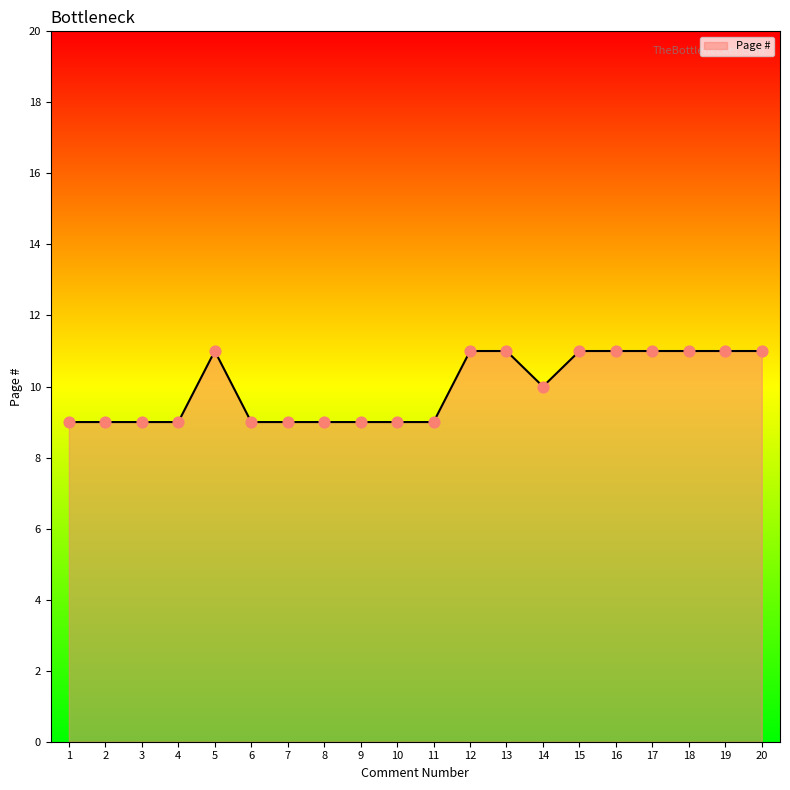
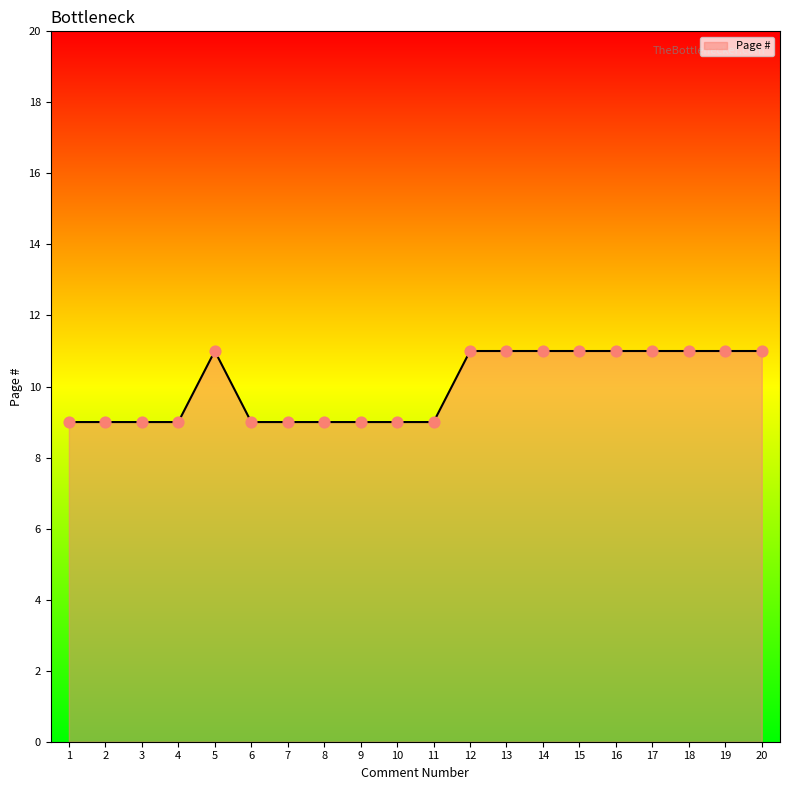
  {
    "1": 9,
    "2": 9,
    "3": 9,
    "4": 9,
    "5": 11,
    "6": 9,
    "7": 9,
    "8": 9,
    "9": 9,
    "10": 9,
    "11": 9,
    "12": 11,
    "13": 11,
-   "14": 10,
+   "14": 11,
    "15": 11,
    "16": 11,
    "17": 11,
    "18": 11,
    "19": 11,
    "20": 11
  }
